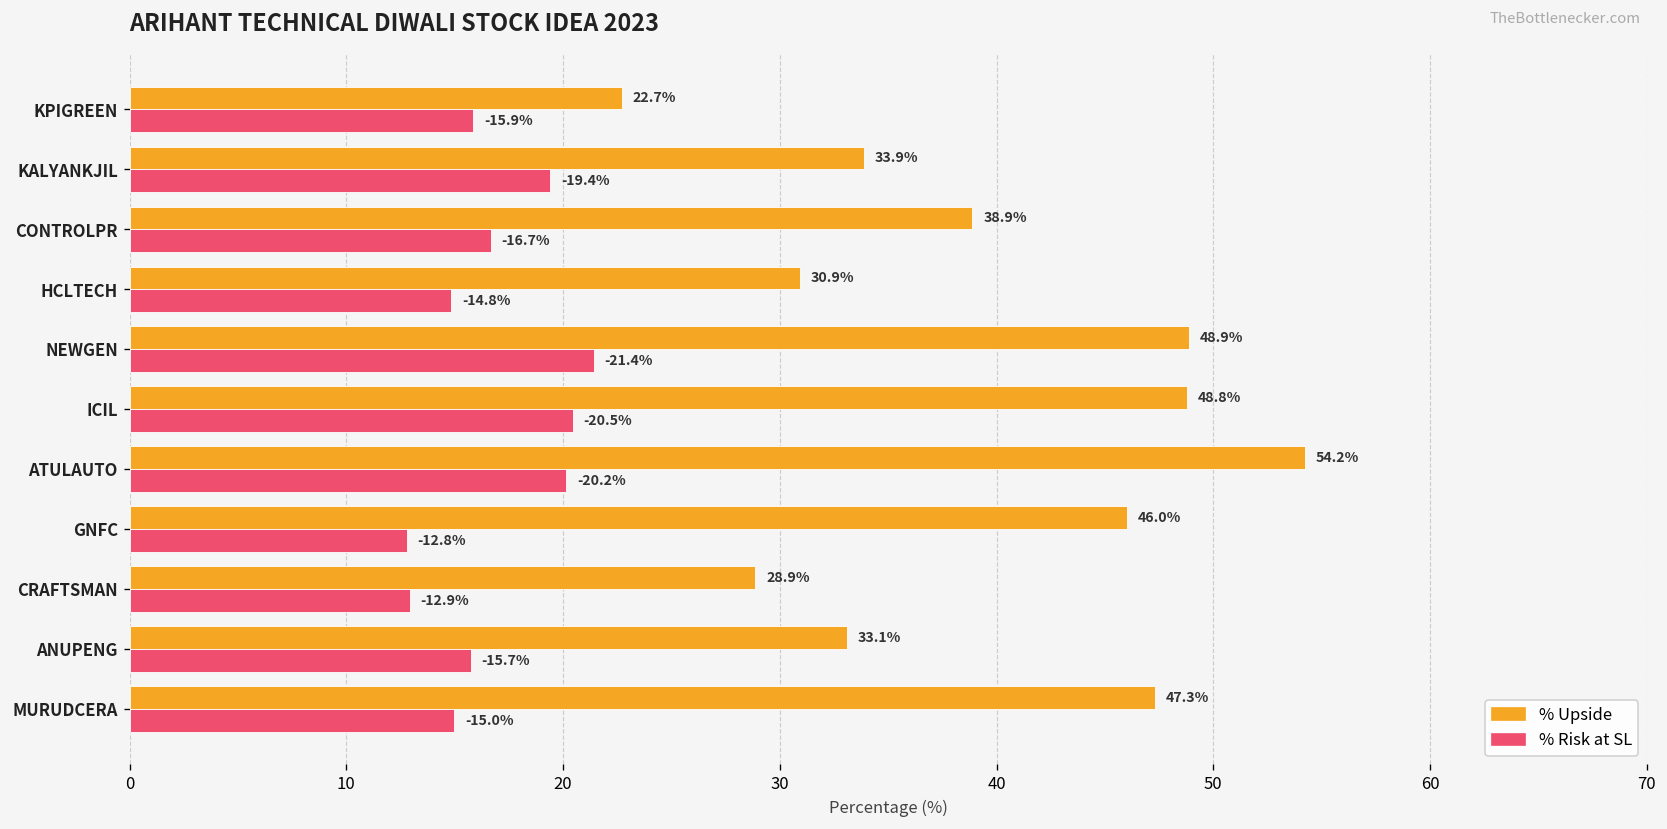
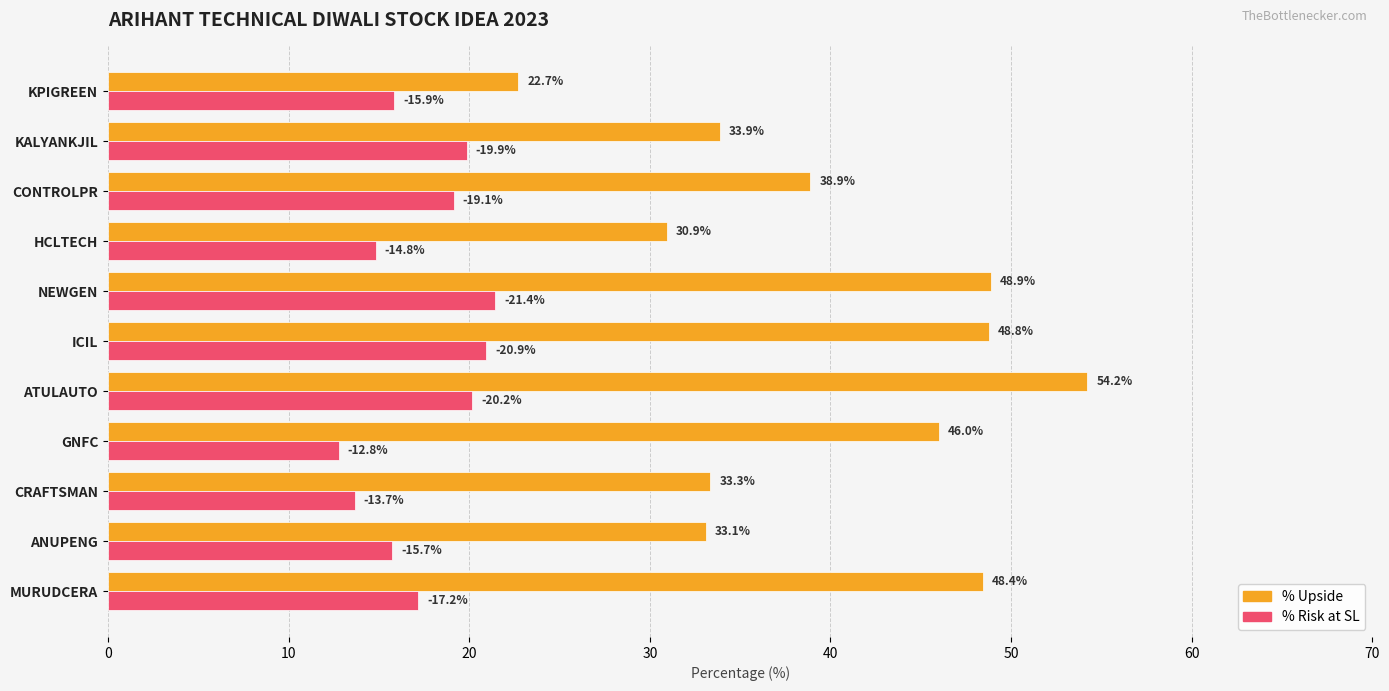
  {
    "% Upside": {
      "KPIGREEN": "22.7%",
      "KALYANKJIL": "33.9%",
      "CONTROLPR": "38.9%",
      "HCLTECH": "30.9%",
      "NEWGEN": "48.9%",
      "ICIL": "48.8%",
      "ATULAUTO": "54.2%",
      "GNFC": "46.0%",
-     "CRAFTSMAN": "28.9%",
+     "CRAFTSMAN": "33.3%",
      "ANUPENG": "33.1%",
-     "MURUDCERA": "47.3%"
+     "MURUDCERA": "48.4%"
    },
    "% Risk at SL": {
-     "KALYANKJIL": "-19.4%",
-     "CONTROLPR": "-16.7%",
-     "ICIL": "-20.5%",
-     "CRAFTSMAN": "-12.9%",
-     "MURUDCERA": "-15.0%"
+     "KALYANKJIL": "-19.9%",
+     "CONTROLPR": "-19.1%",
+     "ICIL": "-20.9%",
+     "CRAFTSMAN": "-13.7%",
+     "MURUDCERA": "-17.2%"
    }
  }
